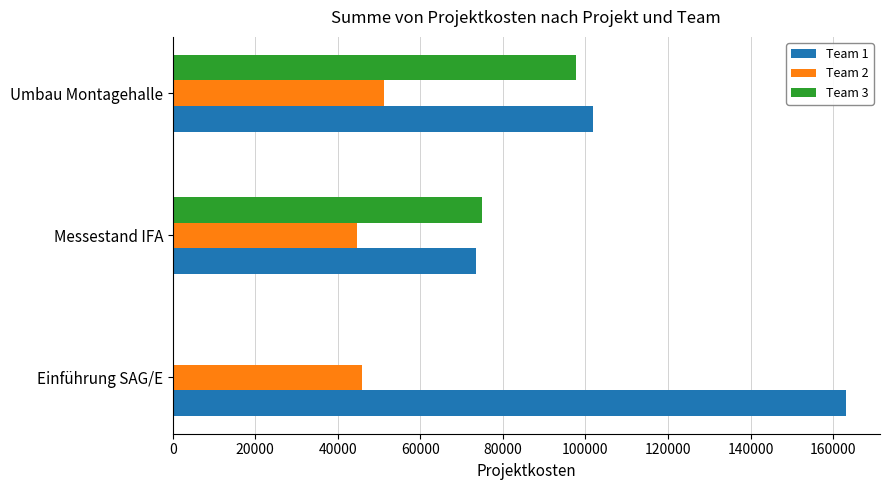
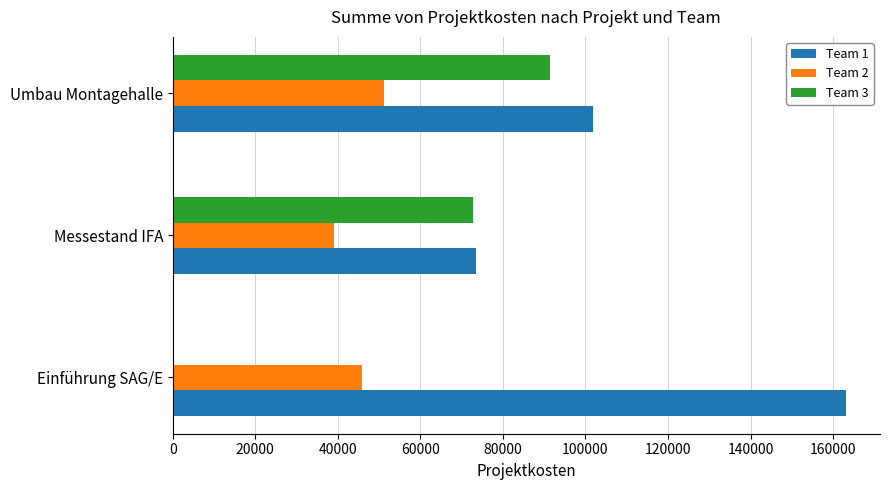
  {
    "Team 1": {
      "Umbau Montagehalle": 102000,
      "Messestand IFA": 74000,
      "Einführung SAG/E": 163000
    },
    "Team 2": {
      "Umbau Montagehalle": 51000,
-     "Messestand IFA": 45000,
+     "Messestand IFA": 39000,
      "Einführung SAG/E": 46000
    },
    "Team 3": {
-     "Umbau Montagehalle": 98000,
-     "Messestand IFA": 75000,
+     "Umbau Montagehalle": 91000,
+     "Messestand IFA": 73000,
      "Einführung SAG/E": 0
    }
  }
